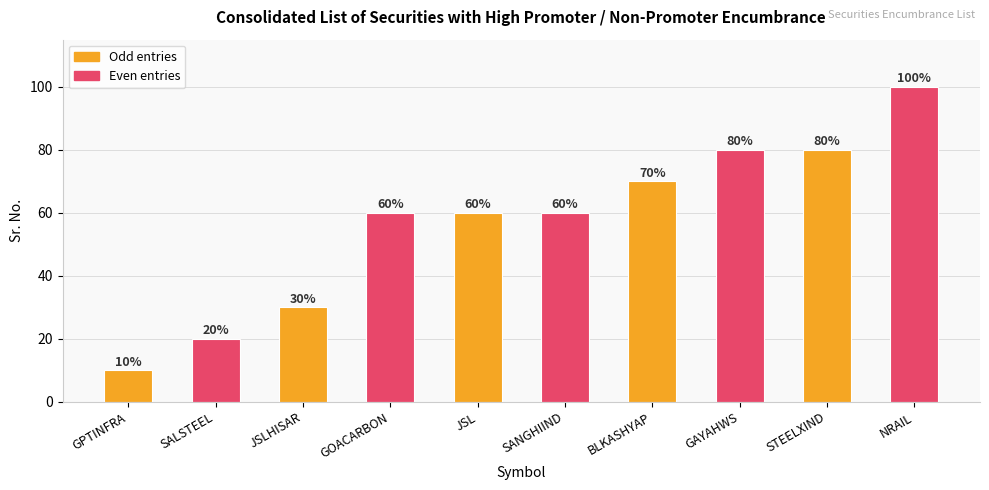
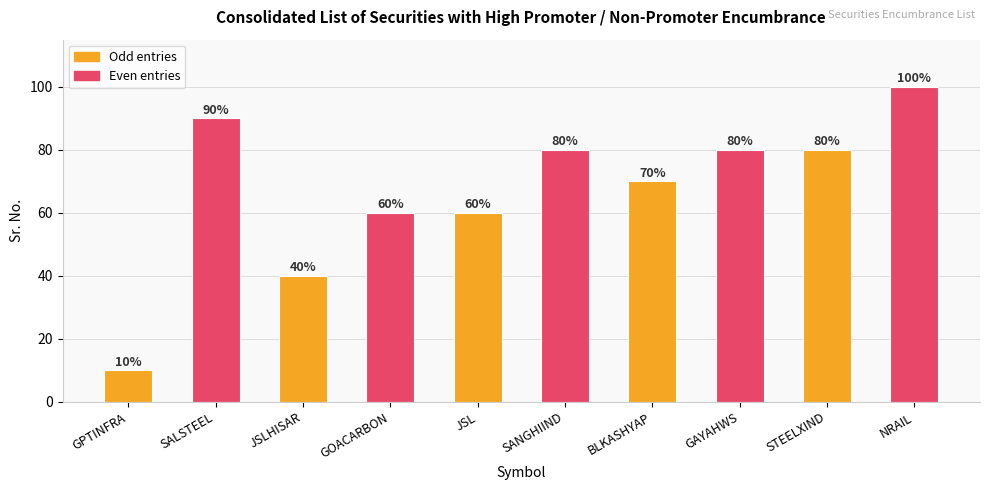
  {
    "GPTINFRA": "10%",
-   "SALSTEEL": "20%",
-   "JSLHISAR": "30%",
+   "SALSTEEL": "90%",
+   "JSLHISAR": "40%",
    "GOACARBON": "60%",
    "JSL": "60%",
-   "SANGHIIND": "60%",
+   "SANGHIIND": "80%",
    "BLKASHYAP": "70%",
    "GAYAHWS": "80%",
    "STEELXIND": "80%",
    "NRAIL": "100%"
  }
